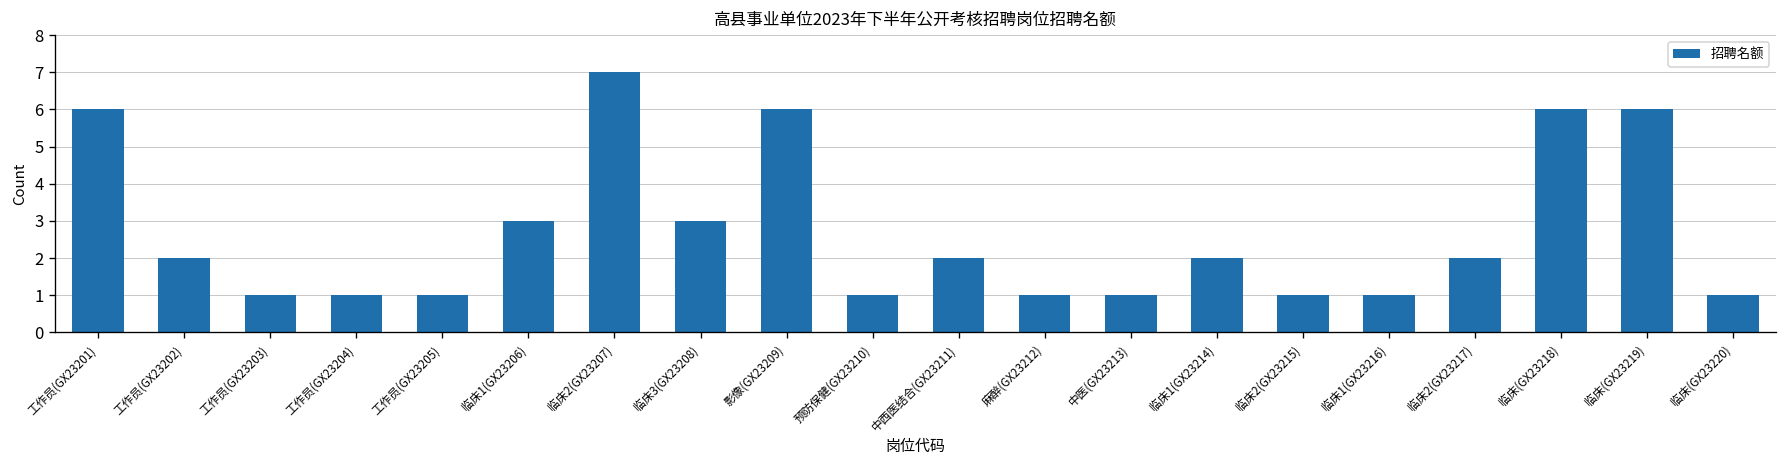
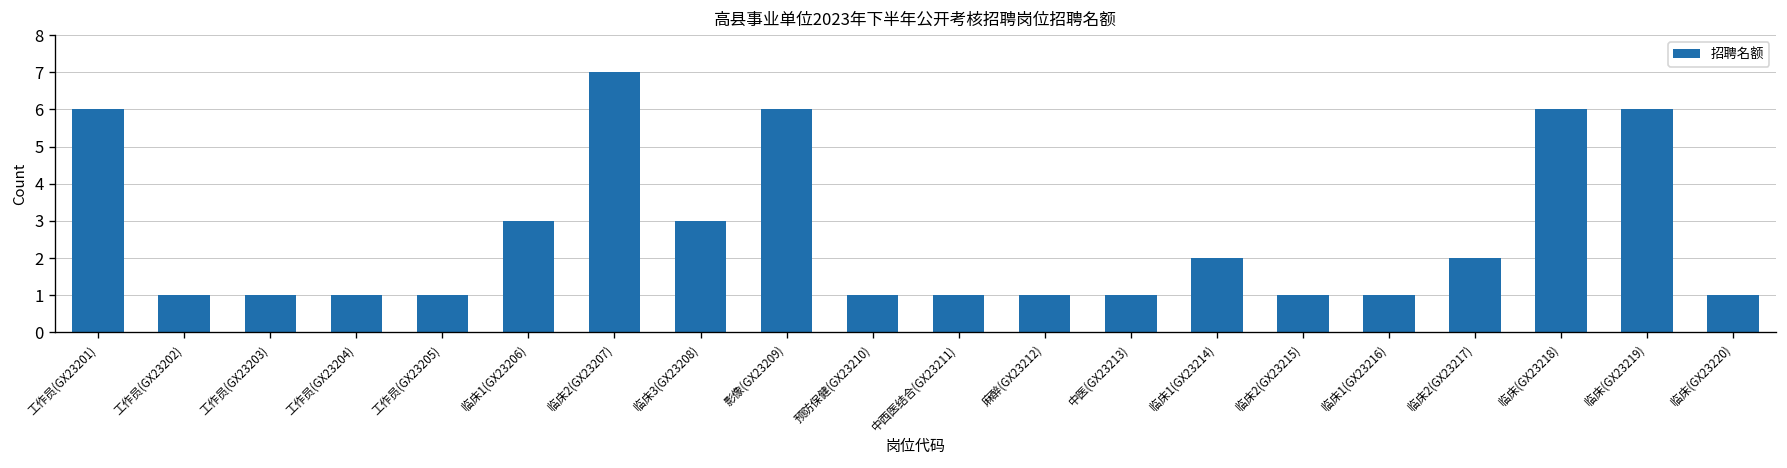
  {
    "工作员(GX23201)": 6,
-   "工作员(GX23202)": 2,
+   "工作员(GX23202)": 1,
    "工作员(GX23203)": 1,
    "工作员(GX23204)": 1,
    "工作员(GX23205)": 1,
    "临床1(GX23206)": 3,
    "临床2(GX23207)": 7,
    "临床3(GX23208)": 3,
    "影像(GX23209)": 6,
    "预防保健(GX23210)": 1,
-   "中西医结合(GX23211)": 2,
+   "中西医结合(GX23211)": 1,
    "麻醉(GX23212)": 1,
    "中医(GX23213)": 1,
    "临床1(GX23214)": 2,
    "临床2(GX23215)": 1,
    "临床1(GX23216)": 1,
    "临床2(GX23217)": 2,
    "临床(GX23218)": 6,
    "临床(GX23219)": 6,
    "临床(GX23220)": 1
  }
